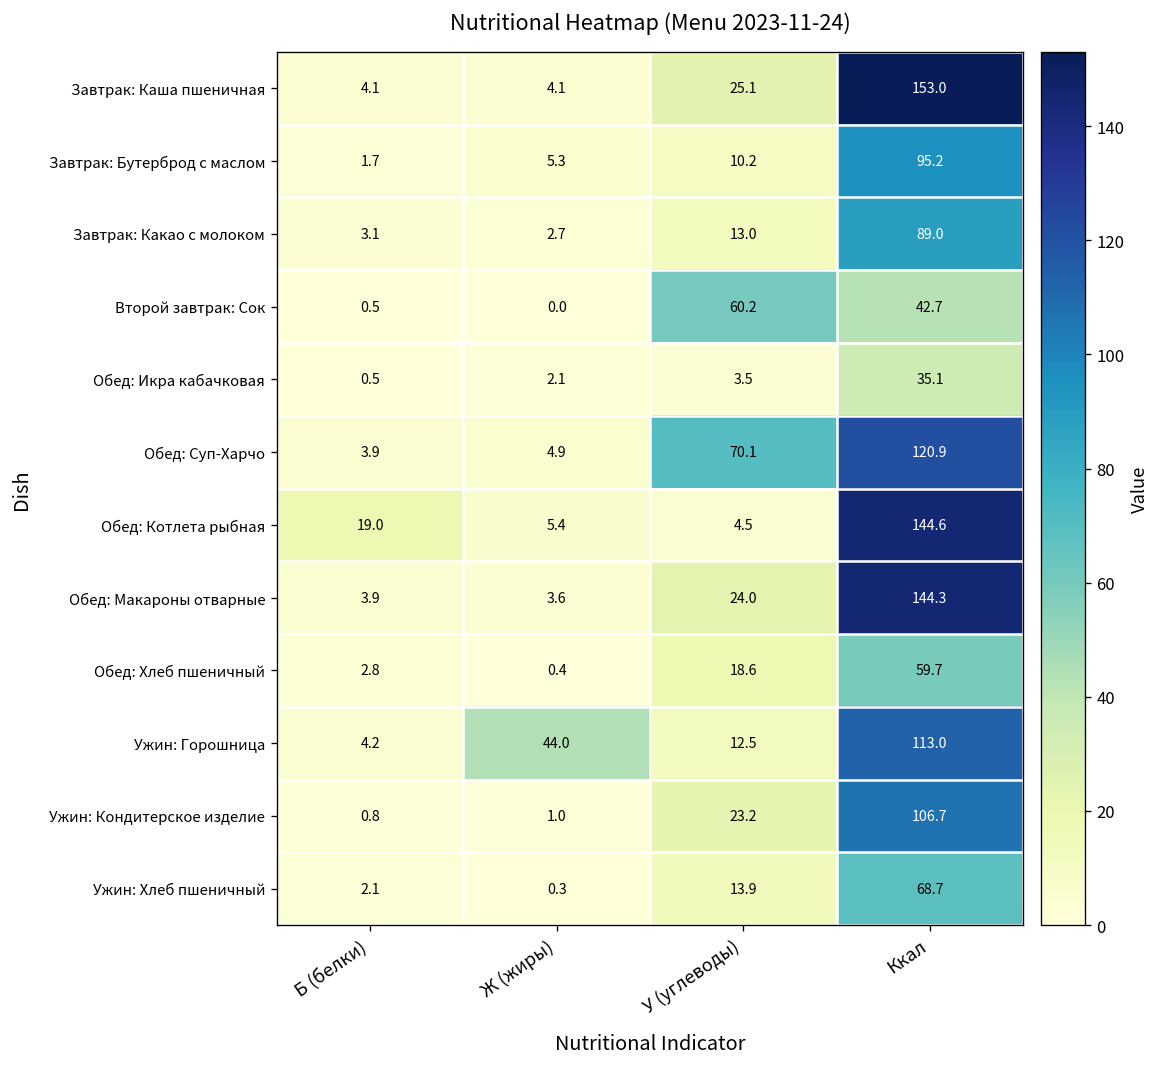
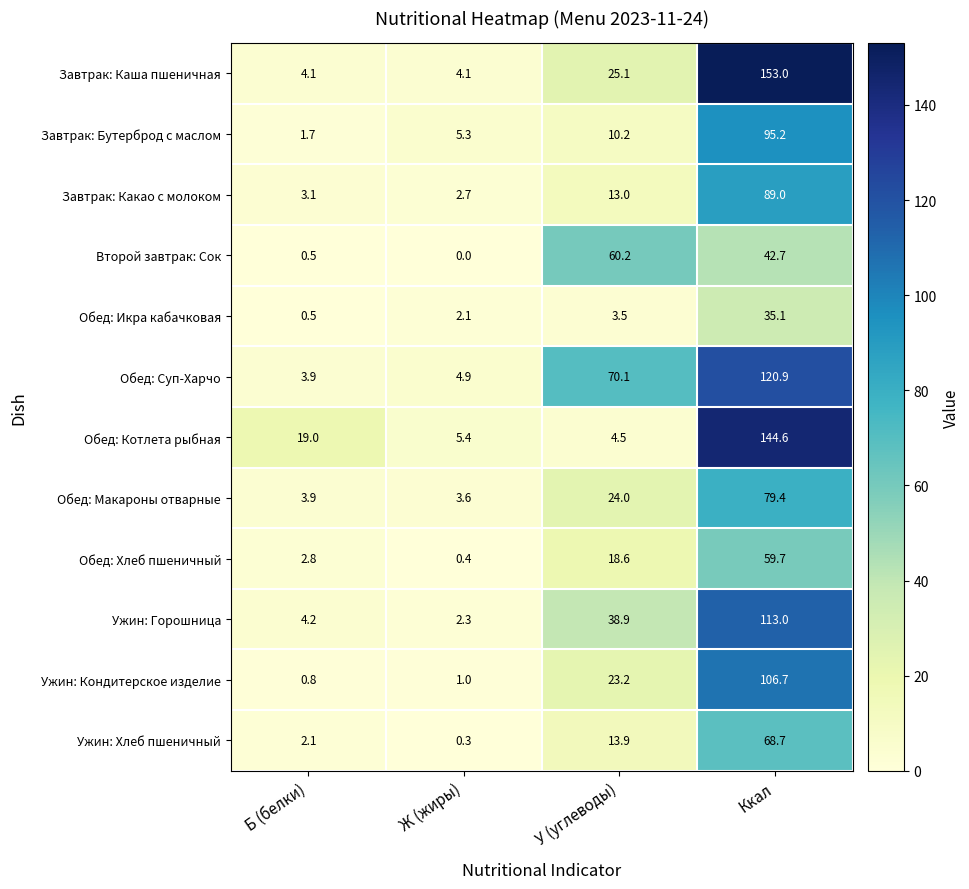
  {
    "Завтрак: Каша пшеничная": {
      "Б (белки)": 4.1,
      "Ж (жиры)": 4.1,
      "У (углеводы)": 25.1,
      "Ккал": 153.0
    },
    "Завтрак: Бутерброд с маслом": {
      "Б (белки)": 1.7,
      "Ж (жиры)": 5.3,
      "У (углеводы)": 10.2,
      "Ккал": 95.2
    },
    "Завтрак: Какао с молоком": {
      "Б (белки)": 3.1,
      "Ж (жиры)": 2.7,
      "У (углеводы)": 13.0,
      "Ккал": 89.0
    },
    "Второй завтрак: Сок": {
      "Б (белки)": 0.5,
      "Ж (жиры)": 0.0,
      "У (углеводы)": 60.2,
      "Ккал": 42.7
    },
    "Обед: Икра кабачковая": {
      "Б (белки)": 0.5,
      "Ж (жиры)": 2.1,
      "У (углеводы)": 3.5,
      "Ккал": 35.1
    },
    "Обед: Суп-Харчо": {
      "Б (белки)": 3.9,
      "Ж (жиры)": 4.9,
      "У (углеводы)": 70.1,
      "Ккал": 120.9
    },
    "Обед: Котлета рыбная": {
      "Б (белки)": 19.0,
      "Ж (жиры)": 5.4,
      "У (углеводы)": 4.5,
      "Ккал": 144.6
    },
    "Обед: Макароны отварные": {
      "Б (белки)": 3.9,
      "Ж (жиры)": 3.6,
      "У (углеводы)": 24.0,
-     "Ккал": 144.3
+     "Ккал": 79.4
    },
    "Обед: Хлеб пшеничный": {
      "Б (белки)": 2.8,
      "Ж (жиры)": 0.4,
      "У (углеводы)": 18.6,
      "Ккал": 59.7
    },
    "Ужин: Горошница": {
      "Б (белки)": 4.2,
-     "Ж (жиры)": 44.0,
-     "У (углеводы)": 12.5,
+     "Ж (жиры)": 2.3,
+     "У (углеводы)": 38.9,
      "Ккал": 113.0
    },
    "Ужин: Кондитерское изделие": {
      "Б (белки)": 0.8,
      "Ж (жиры)": 1.0,
      "У (углеводы)": 23.2,
      "Ккал": 106.7
    },
    "Ужин: Хлеб пшеничный": {
      "Б (белки)": 2.1,
      "Ж (жиры)": 0.3,
      "У (углеводы)": 13.9,
      "Ккал": 68.7
    }
  }
